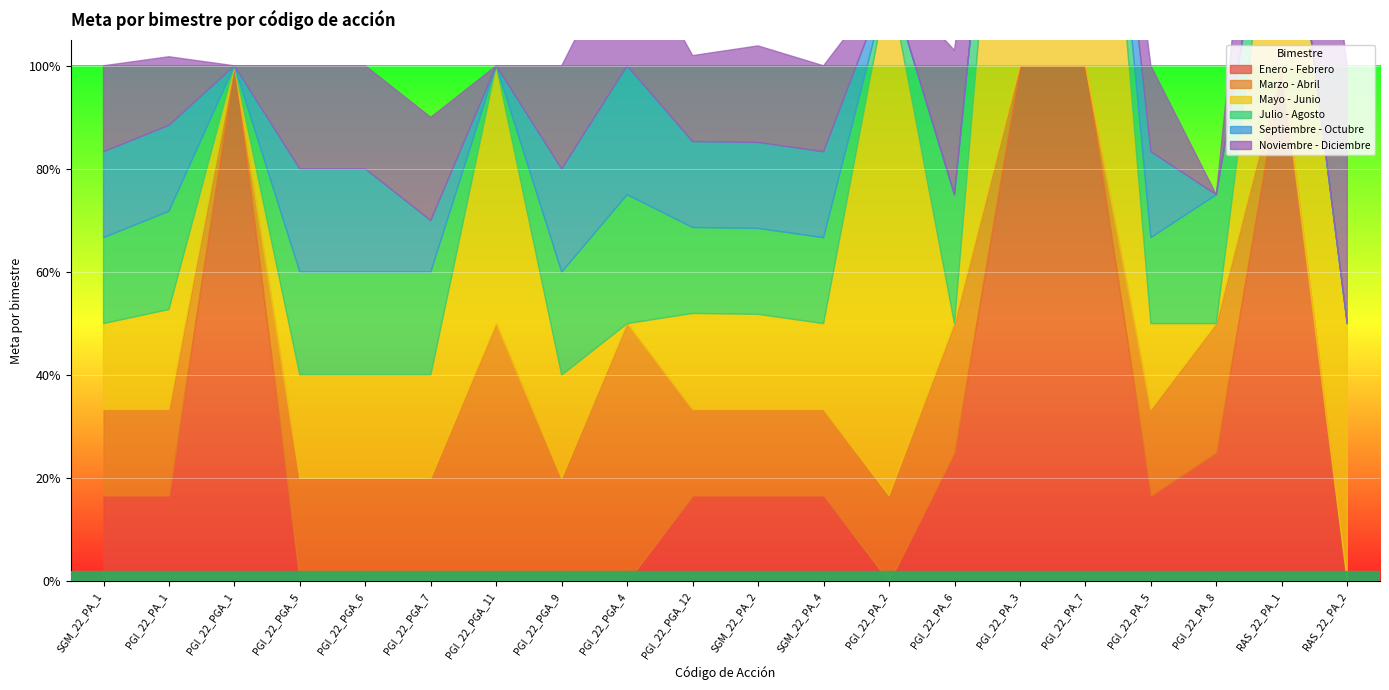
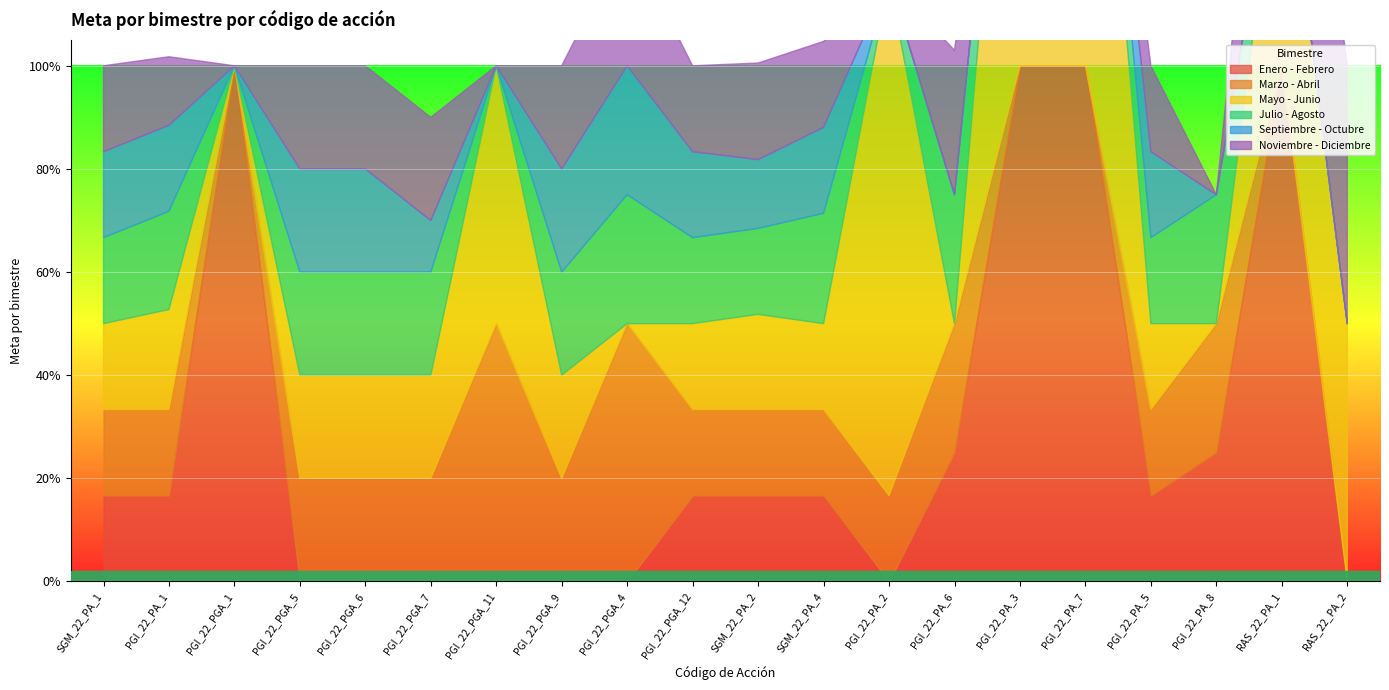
  {
    "Mayo - Junio": {
      "SGM_22_PA_1": "17%",
      "PGI_22_PA_1": "19%",
      "PGI_22_PGA_5": "20%",
      "PGI_22_PGA_6": "20%",
      "PGI_22_PGA_7": "20%",
      "PGI_22_PGA_9": "20%",
-     "PGI_22_PGA_12": "19%",
+     "PGI_22_PGA_12": "17%",
      "SGM_22_PA_2": "18%",
      "SGM_22_PA_4": "17%",
      "PGI_22_PA_5": "17%"
    },
    "Julio - Agosto": {
      "SGM_22_PA_1": "17%",
      "PGI_22_PA_1": "19%",
      "PGI_22_PGA_5": "20%",
      "PGI_22_PGA_6": "20%",
      "PGI_22_PGA_7": "20%",
      "PGI_22_PGA_9": "20%",
      "PGI_22_PGA_4": "25%",
      "PGI_22_PGA_12": "17%",
      "SGM_22_PA_2": "17%",
-     "SGM_22_PA_4": "17%",
+     "SGM_22_PA_4": "21%",
      "PGI_22_PA_5": "17%"
    },
    "Septiembre - Octubre": {
      "SGM_22_PA_1": "17%",
      "PGI_22_PA_1": "17%",
      "PGI_22_PGA_5": "20%",
      "PGI_22_PGA_6": "20%",
      "PGI_22_PGA_7": "10%",
      "PGI_22_PGA_9": "20%",
      "PGI_22_PGA_4": "25%",
      "PGI_22_PGA_12": "17%",
-     "SGM_22_PA_2": "17%",
+     "SGM_22_PA_2": "13%",
      "SGM_22_PA_4": "17%",
      "PGI_22_PA_5": "17%"
    },
    "Noviembre - Diciembre": {
      "SGM_22_PA_1": "17%",
      "PGI_22_PA_1": "13%",
      "PGI_22_PGA_5": "20%",
      "PGI_22_PGA_6": "20%",
      "PGI_22_PGA_7": "20%",
      "PGI_22_PGA_9": "20%",
      "PGI_22_PGA_12": "17%",
      "SGM_22_PA_2": "19%",
      "SGM_22_PA_4": "17%",
      "PGI_22_PA_6": "28%",
      "PGI_22_PA_5": "17%"
    }
  }
